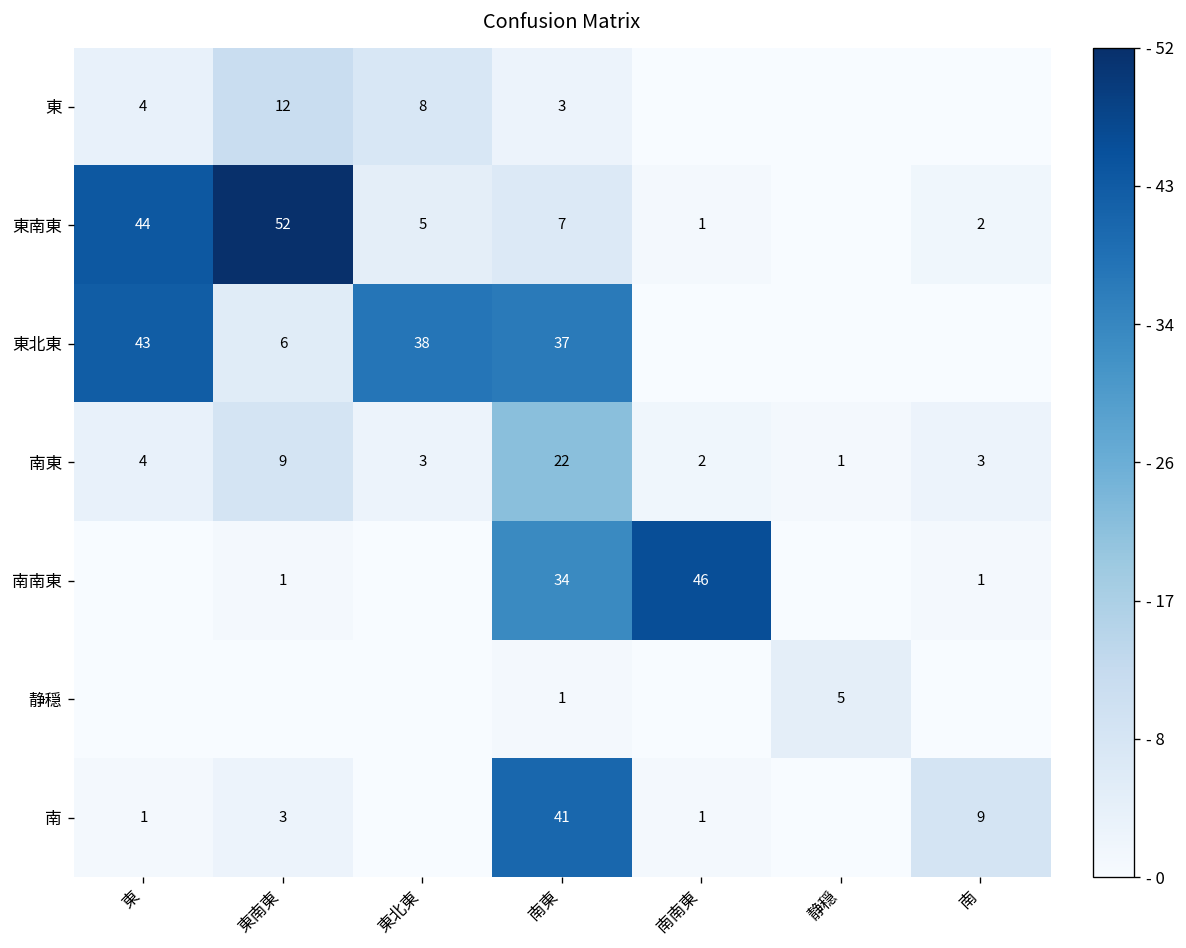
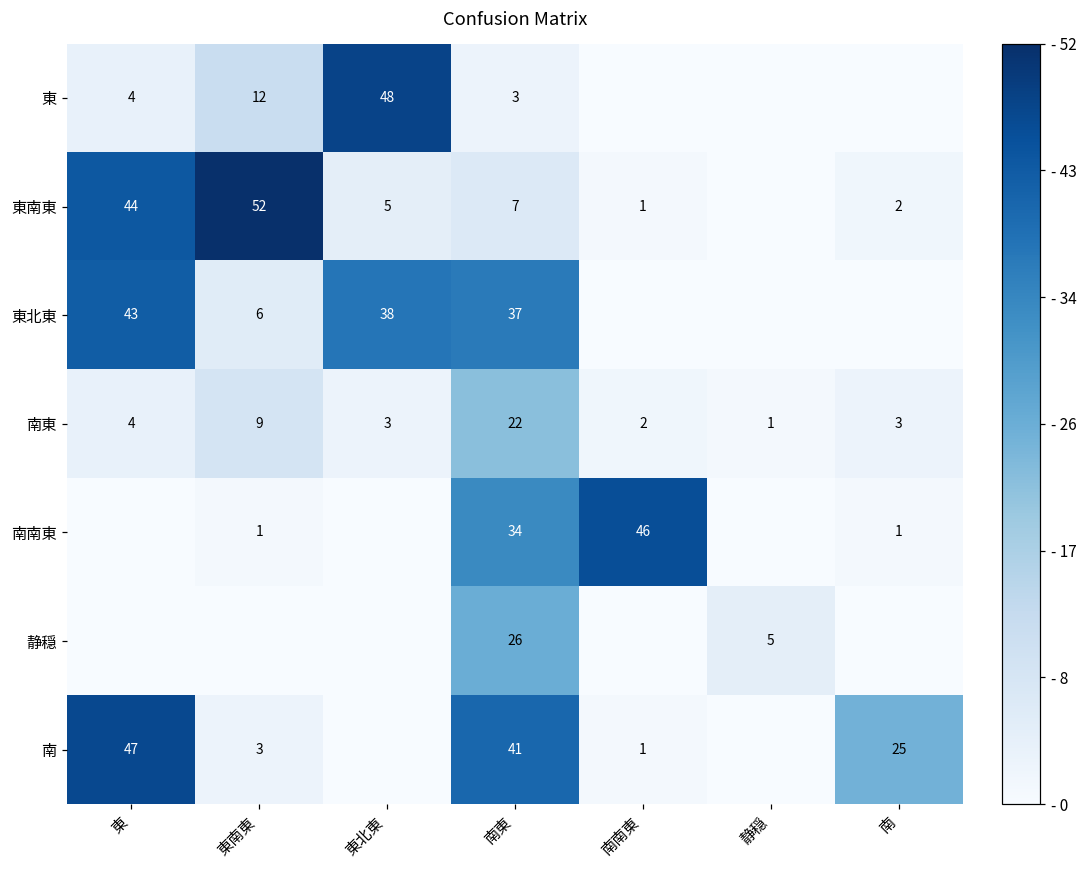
  {
    "東": {
      "東": 4,
      "東南東": 12,
-     "東北東": 8,
+     "東北東": 48,
      "南東": 3
    },
    "東南東": {
      "東": 44,
      "東南東": 52,
      "東北東": 5,
      "南東": 7,
      "南南東": 1,
      "南": 2
    },
    "東北東": {
      "東": 43,
      "東南東": 6,
      "東北東": 38,
      "南東": 37
    },
    "南東": {
      "東": 4,
      "東南東": 9,
      "東北東": 3,
      "南東": 22,
      "南南東": 2,
      "静穏": 1,
      "南": 3
    },
    "南南東": {
      "東南東": 1,
      "南東": 34,
      "南南東": 46,
      "南": 1
    },
    "静穏": {
-     "南東": 1,
+     "南東": 26,
      "静穏": 5
    },
    "南": {
-     "東": 1,
+     "東": 47,
      "東南東": 3,
      "南東": 41,
      "南南東": 1,
-     "南": 9
+     "南": 25
    }
  }
